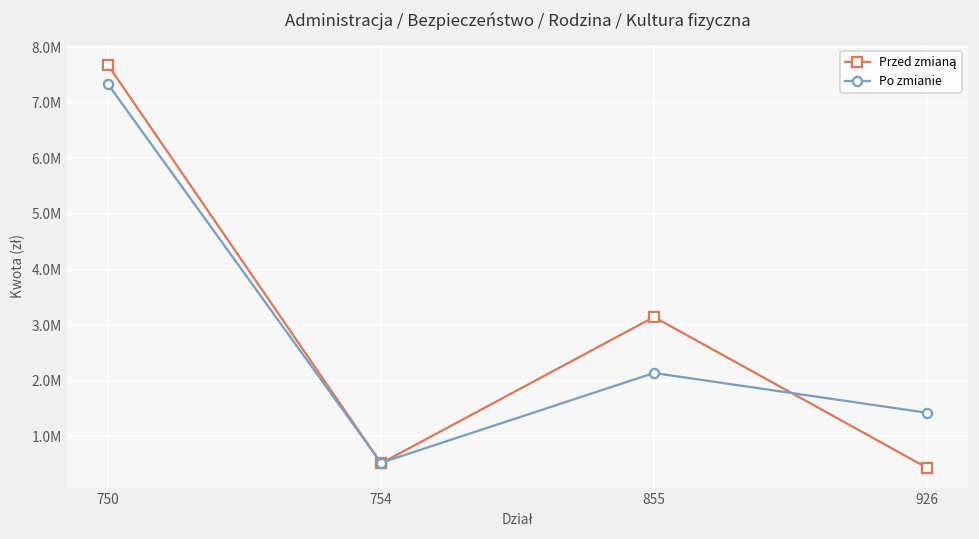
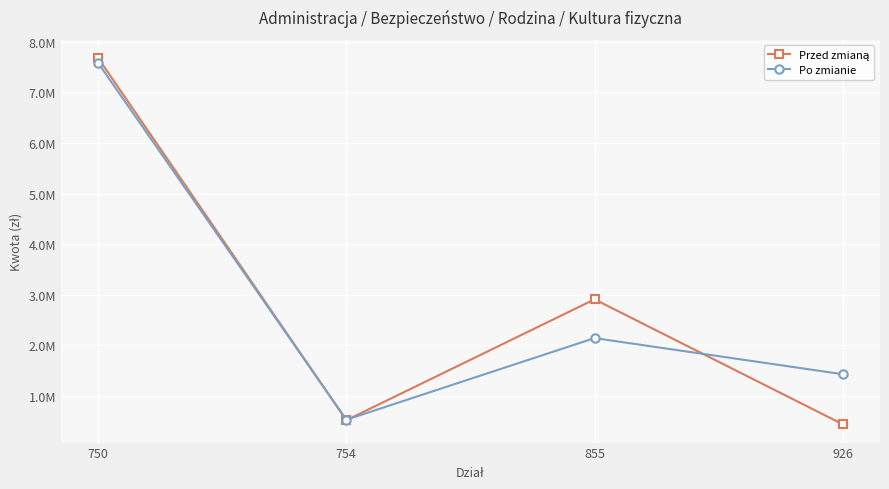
  {
    "Przed zmianą": {
      "750": 7700000,
-     "855": 3100000,
+     "855": 2900000,
      "926": 400000
    },
    "Po zmianie": {
-     "750": 7300000,
+     "750": 7600000,
      "855": 2100000,
      "926": 1400000
    }
  }
